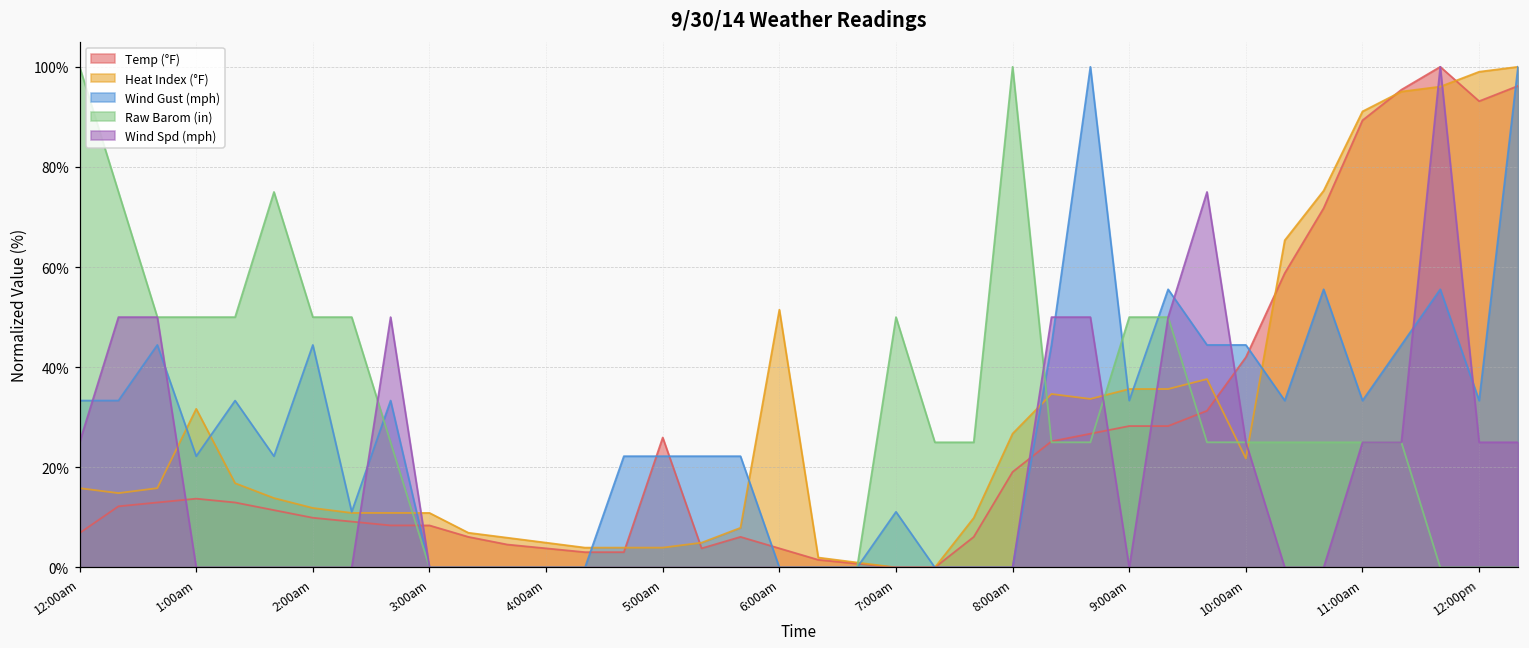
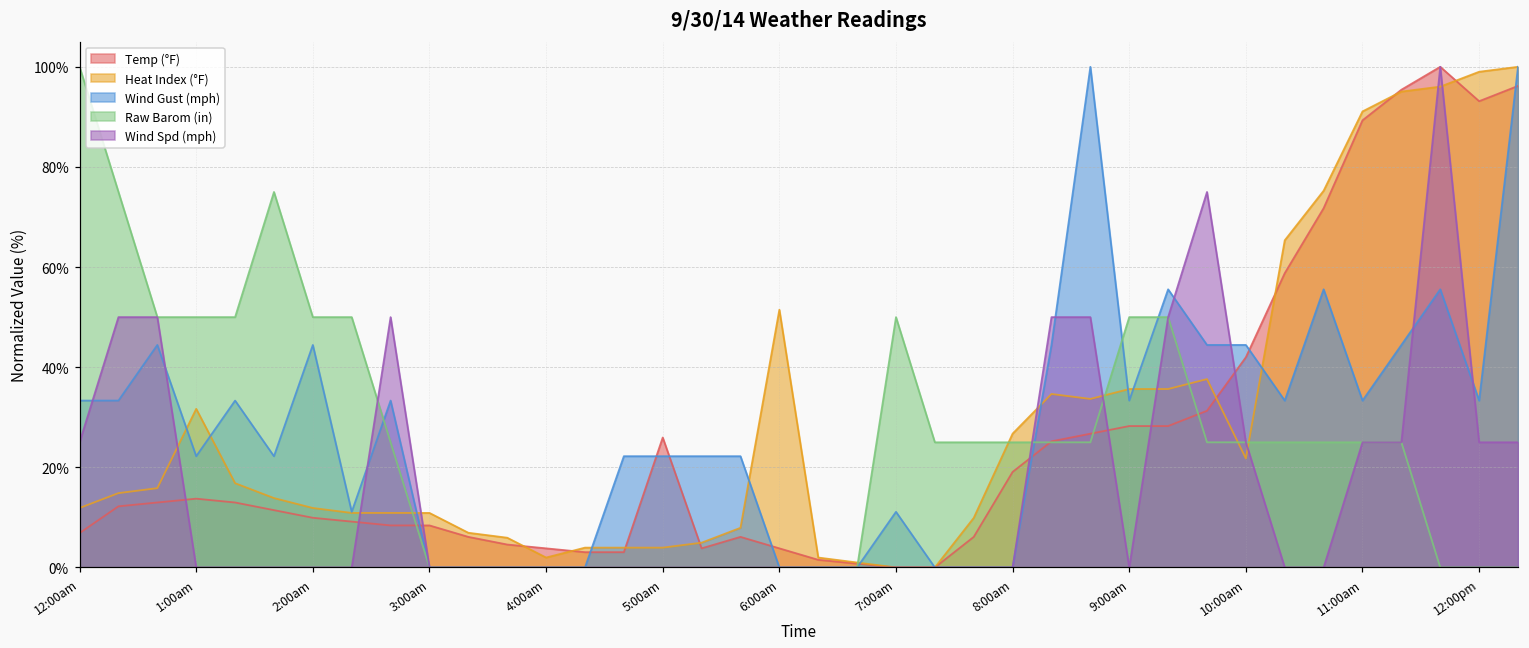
  {
    "Temp (°F)": {
      "12:00am": "7%",
      "1:00am": "14%",
      "2:00am": "10%",
      "3:00am": "8%",
      "4:00am": "4%",
      "5:00am": "26%",
      "6:00am": "4%",
      "8:00am": "19%",
      "9:00am": "28%",
      "10:00am": "42%",
      "11:00am": "89%",
      "12:00pm": "93%"
    },
    "Heat Index (°F)": {
-     "12:00am": "16%",
+     "12:00am": "12%",
      "1:00am": "32%",
      "2:00am": "12%",
      "3:00am": "11%",
-     "4:00am": "5%",
+     "4:00am": "2%",
      "5:00am": "4%",
      "6:00am": "51%",
      "8:00am": "27%",
      "9:00am": "36%",
      "10:00am": "22%",
      "11:00am": "91%",
      "12:00pm": "99%"
    },
    "Wind Gust (mph)": {
      "12:00am": "33%",
      "1:00am": "22%",
      "2:00am": "44%",
      "5:00am": "22%",
      "7:00am": "11%",
      "9:00am": "33%",
      "10:00am": "44%",
      "11:00am": "33%",
      "12:00pm": "33%"
    },
    "Raw Barom (in)": {
      "12:00am": "100%",
      "1:00am": "50%",
      "2:00am": "50%",
      "7:00am": "50%",
-     "8:00am": "100%",
+     "8:00am": "25%",
      "9:00am": "50%",
      "12:00pm": "0%"
    },
    "Wind Spd (mph)": {
      "12:00am": "25%",
      "1:00am": "0%",
      "2:00am": "0%",
      "9:00am": "0%",
      "12:00pm": "25%"
    }
  }
